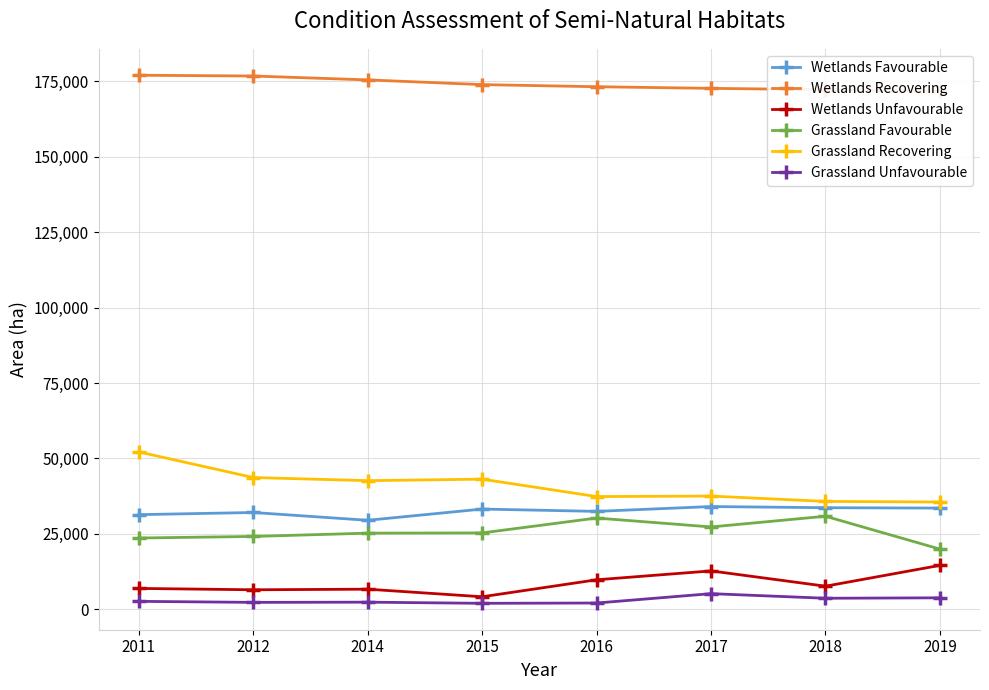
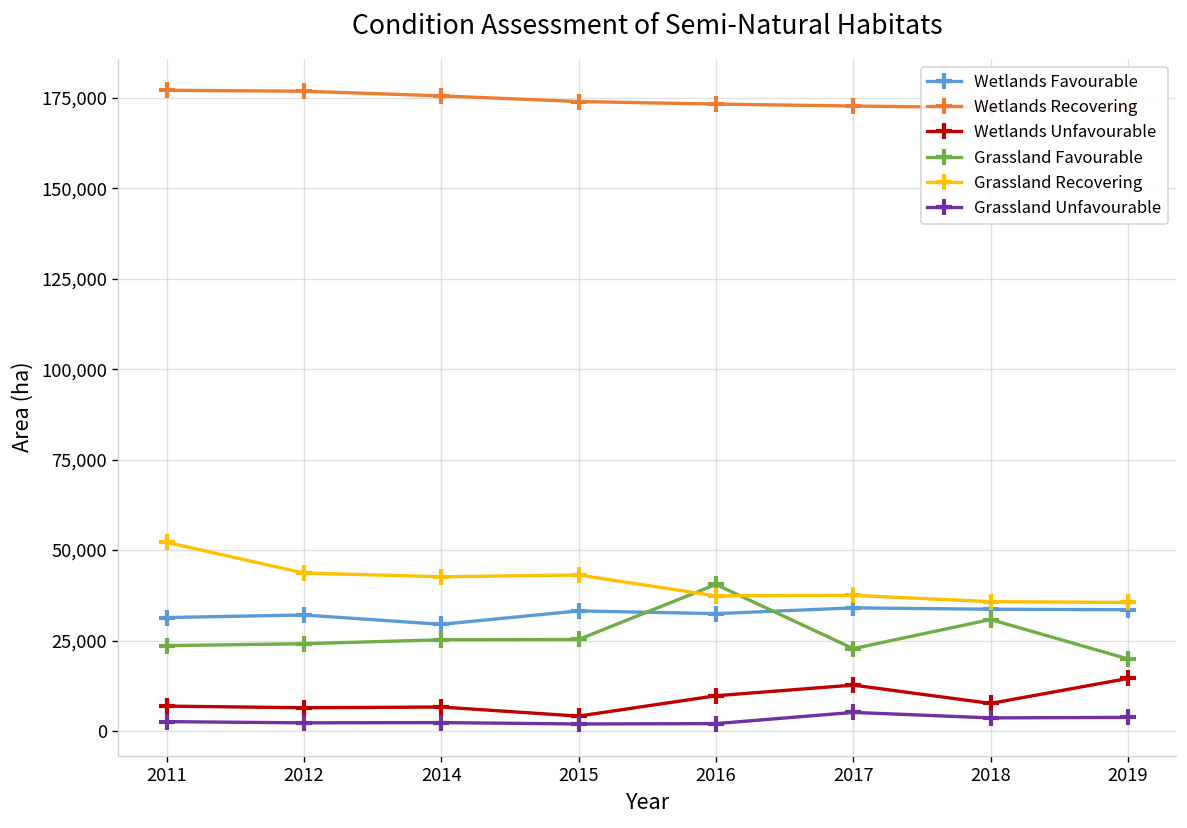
  {
    "Wetlands Favourable": {
      "2011": "31,000",
      "2012": "32,000",
      "2014": "29,000",
      "2015": "33,000",
      "2016": "32,000",
      "2017": "34,000",
      "2018": "34,000",
      "2019": "34,000"
    },
    "Wetlands Recovering": {
      "2011": "177,000",
      "2012": "177,000",
      "2014": "176,000",
      "2015": "174,000",
      "2016": "173,000",
      "2017": "173,000"
    },
    "Wetlands Unfavourable": {
      "2011": "7,000",
      "2012": "6,000",
      "2014": "7,000",
      "2015": "4,000",
      "2016": "10,000",
      "2017": "13,000",
      "2018": "8,000",
      "2019": "15,000"
    },
    "Grassland Favourable": {
      "2011": "24,000",
      "2012": "24,000",
      "2014": "25,000",
      "2015": "25,000",
-     "2016": "30,000",
-     "2017": "27,000",
+     "2016": "41,000",
+     "2017": "23,000",
      "2018": "31,000",
      "2019": "20,000"
    },
    "Grassland Recovering": {
      "2011": "52,000",
      "2012": "44,000",
      "2014": "43,000",
      "2015": "43,000",
      "2016": "37,000",
      "2017": "38,000",
      "2018": "36,000",
      "2019": "36,000"
    },
    "Grassland Unfavourable": {
      "2011": "3,000",
      "2012": "2,000",
      "2014": "2,000",
      "2015": "2,000",
      "2016": "2,000",
      "2017": "5,000",
      "2018": "4,000",
      "2019": "4,000"
    }
  }
